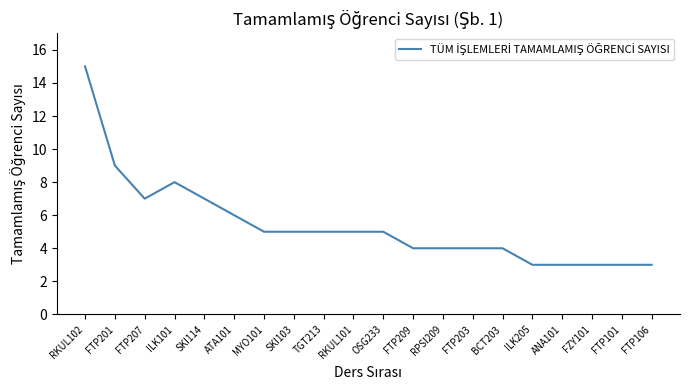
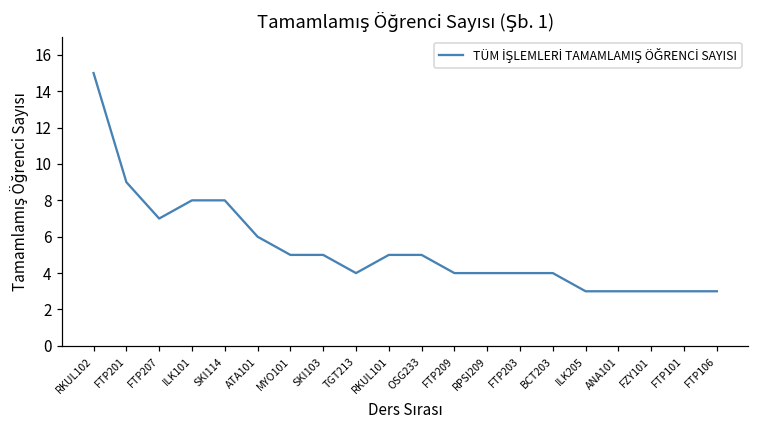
  {
    "RKUL102": 15,
    "FTP201": 9,
    "FTP207": 7,
    "ILK101": 8,
-   "SKI114": 7,
+   "SKI114": 8,
    "ATA101": 6,
    "MYO101": 5,
    "SKI103": 5,
-   "TGT213": 5,
+   "TGT213": 4,
    "RKUL101": 5,
    "OSG233": 5,
    "FTP209": 4,
    "RPSI209": 4,
    "FTP203": 4,
    "BCT203": 4,
    "ILK205": 3,
    "ANA101": 3,
    "FZY101": 3,
    "FTP101": 3,
    "FTP106": 3
  }
